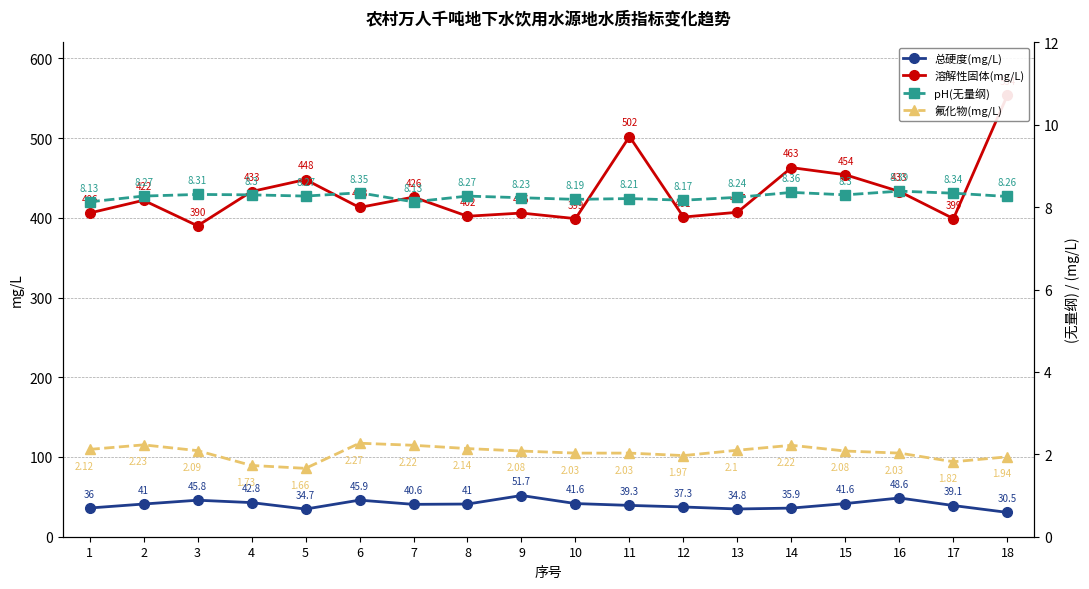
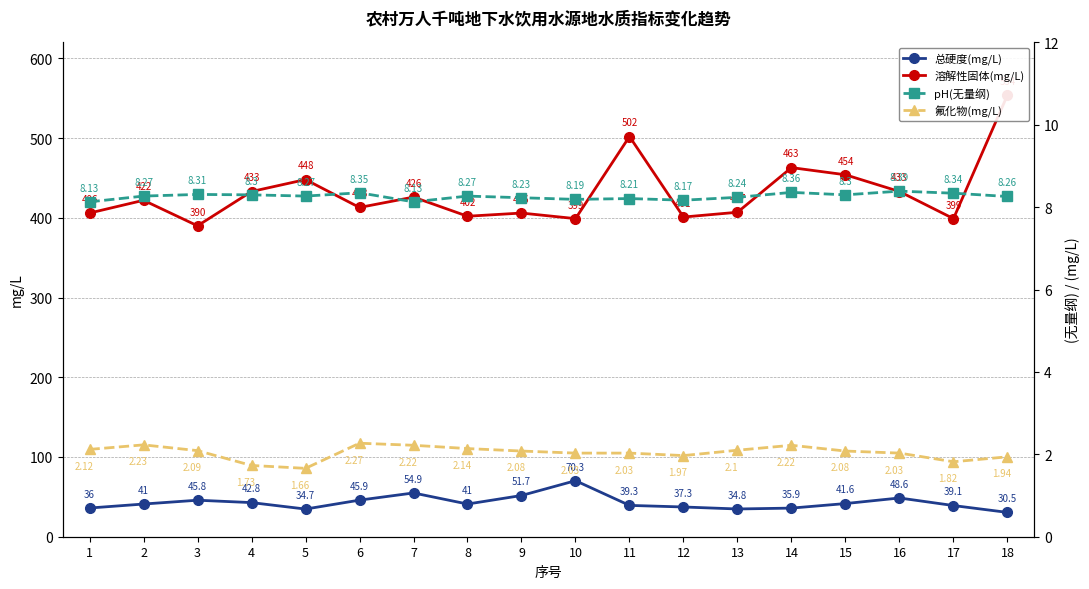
  {
    "总硬度(mg/L)": {
      "1": 36,
      "2": 41,
      "3": 45.8,
      "5": 34.7,
      "6": 45.9,
-     "7": 40.6,
+     "7": 54.9,
      "8": 41,
      "9": 51.7,
-     "10": 41.6,
+     "10": 70.3,
      "11": 39.3,
      "12": 37.3,
      "13": 34.8,
      "14": 35.9,
      "15": 41.6,
      "16": 48.6,
      "17": 39.1,
      "18": 30.5
    },
    "溶解性固体(mg/L)": {
      "3": 390,
      "5": 448,
      "11": 502,
      "14": 463,
      "15": 454,
      "17": 399
    },
    "pH(无量纲)": {
      "1": 8.13,
      "3": 8.31,
      "6": 8.35,
      "8": 8.27,
      "9": 8.23,
      "10": 8.19,
      "11": 8.21,
      "12": 8.17,
      "13": 8.24,
      "14": 8.36,
      "17": 8.34,
      "18": 8.26
    },
    "氟化物(mg/L)": {
      "1": 2.12,
      "2": 2.23,
      "3": 2.09,
      "5": 1.66,
      "6": 2.27,
      "7": 2.22,
      "8": 2.14,
      "9": 2.08,
      "11": 2.03,
      "12": 1.97,
      "13": 2.1,
      "14": 2.22,
      "15": 2.08,
      "16": 2.03,
      "17": 1.82,
      "18": 1.94
    }
  }
